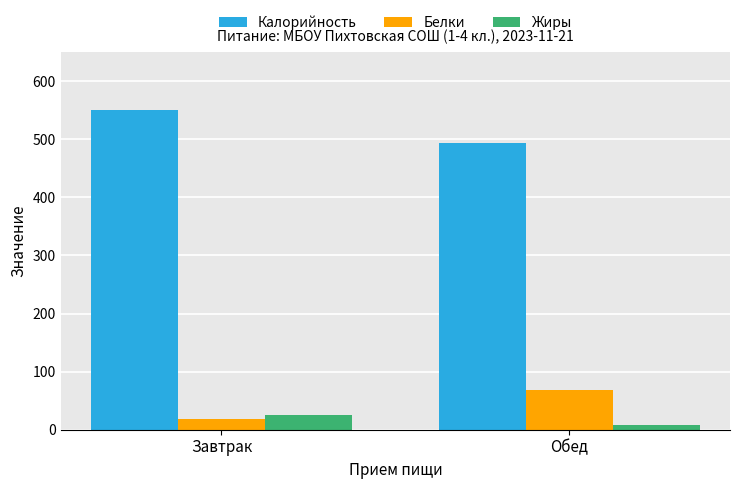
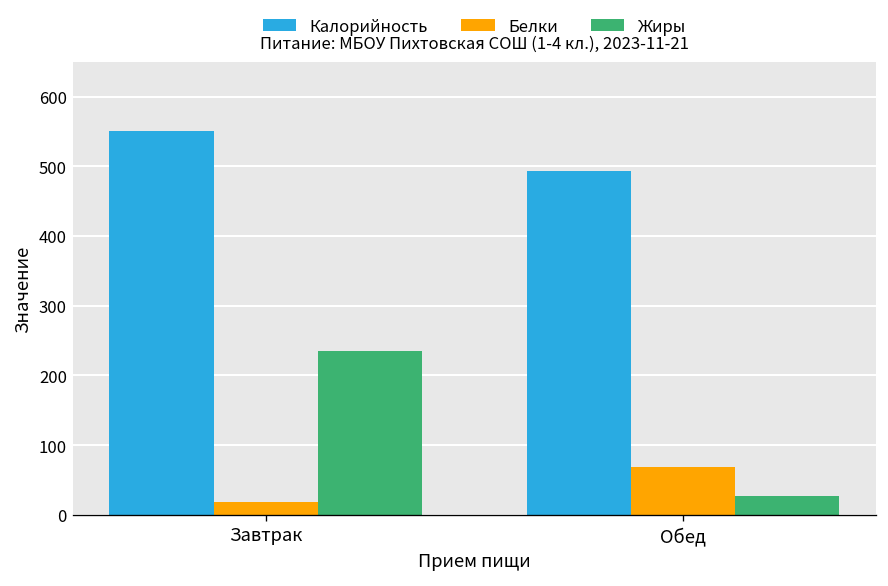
  {
    "Калорийность": {
      "Завтрак": 550,
      "Обед": 490
    },
    "Белки": {
      "Завтрак": 20,
      "Обед": 70
    },
    "Жиры": {
-     "Завтрак": 30,
-     "Обед": 10
+     "Завтрак": 240,
+     "Обед": 30
    }
  }
